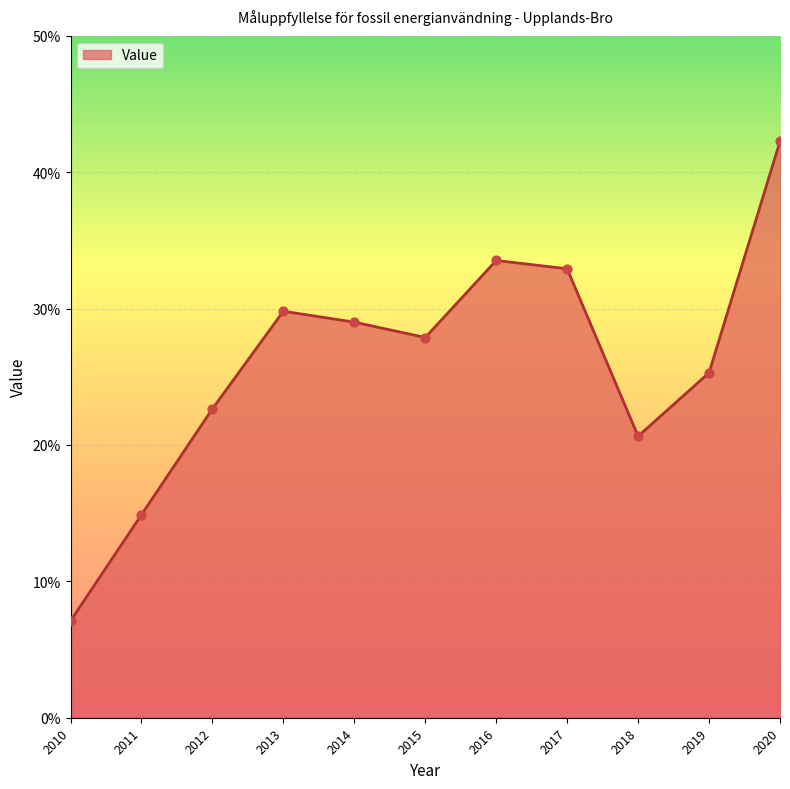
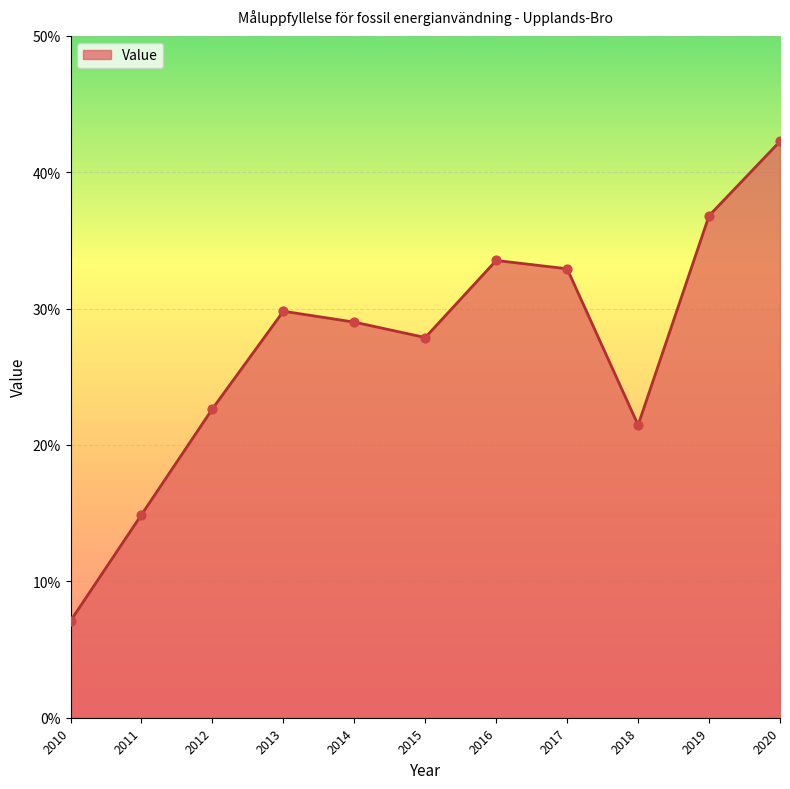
  {
    "2010": "7.1%",
    "2011": "14.9%",
    "2012": "22.7%",
    "2013": "29.8%",
    "2014": "29.0%",
    "2015": "27.9%",
    "2016": "33.5%",
    "2017": "32.9%",
-   "2018": "20.6%",
-   "2019": "25.3%",
+   "2018": "21.5%",
+   "2019": "36.8%",
    "2020": "42.3%"
  }
